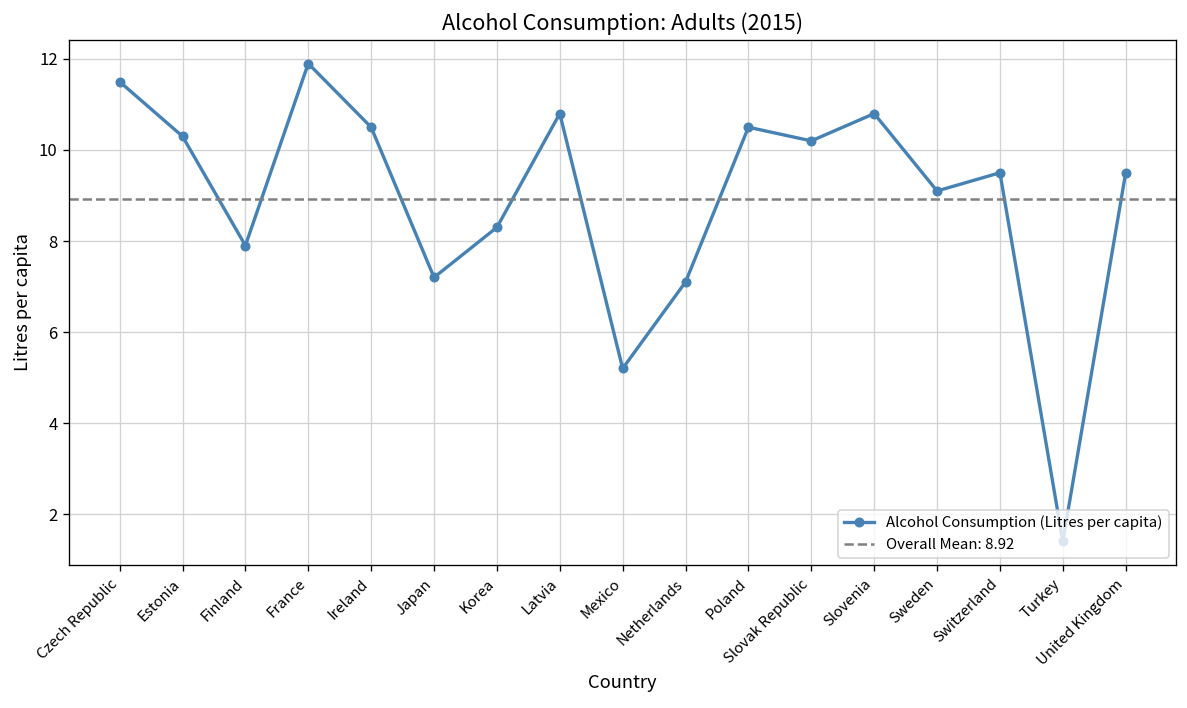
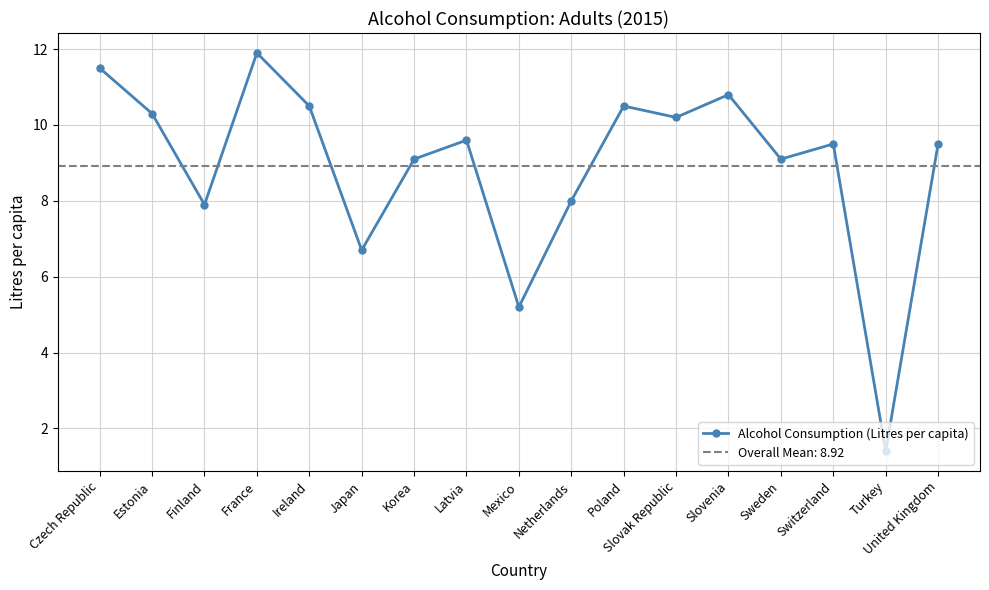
  {
    "Czech Republic": 11.5,
    "Estonia": 10.3,
    "Finland": 7.9,
    "France": 11.9,
    "Ireland": 10.5,
-   "Japan": 7.2,
-   "Korea": 8.3,
-   "Latvia": 10.8,
+   "Japan": 6.7,
+   "Korea": 9.1,
+   "Latvia": 9.6,
    "Mexico": 5.2,
-   "Netherlands": 7.1,
+   "Netherlands": 8.0,
    "Poland": 10.5,
    "Slovak Republic": 10.2,
    "Slovenia": 10.8,
    "Sweden": 9.1,
    "Switzerland": 9.5,
    "United Kingdom": 9.5
  }
